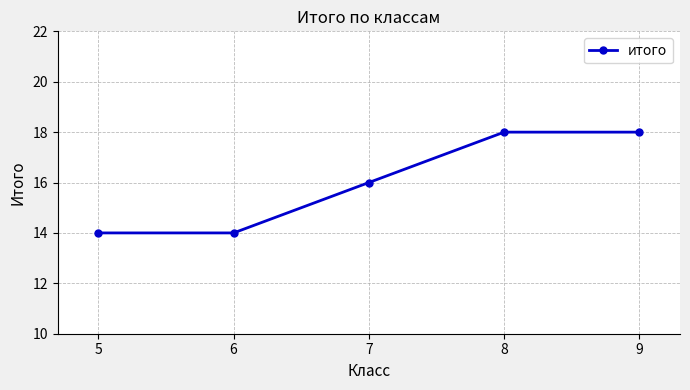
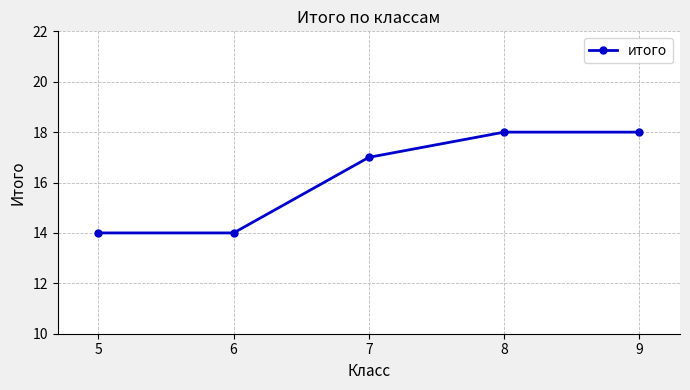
  {
    "5": 14,
    "6": 14,
-   "7": 16,
+   "7": 17,
    "8": 18,
    "9": 18
  }
